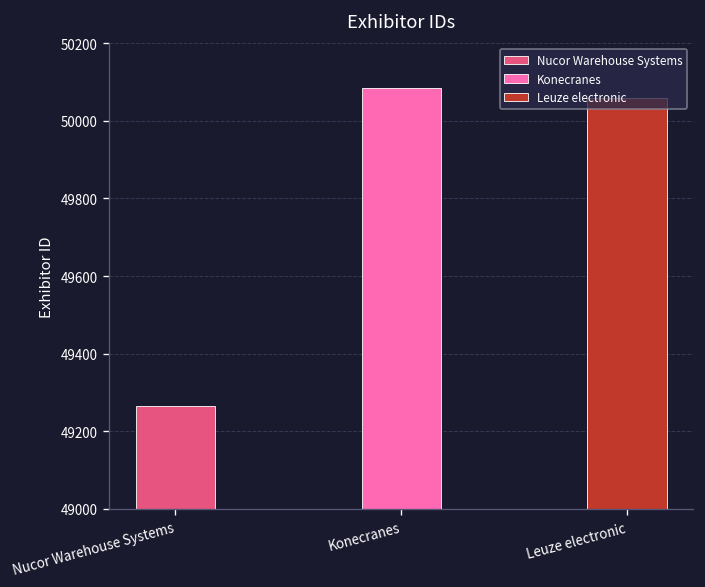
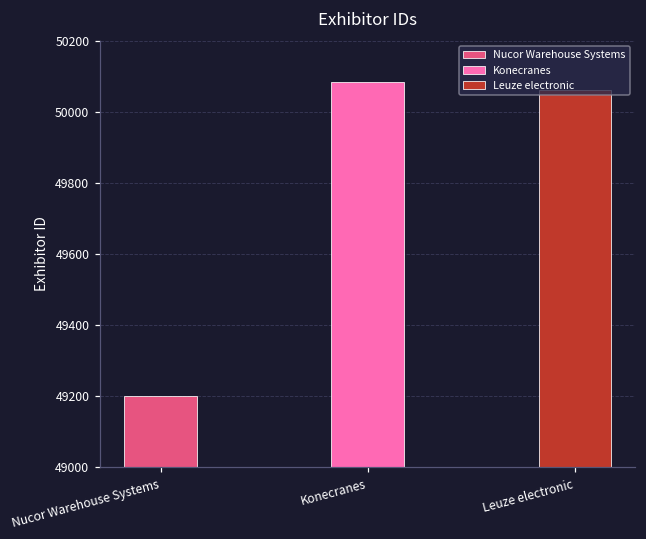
  {
-   "Nucor Warehouse Systems": 49270,
+   "Nucor Warehouse Systems": 49200,
    "Konecranes": 50080
  }
